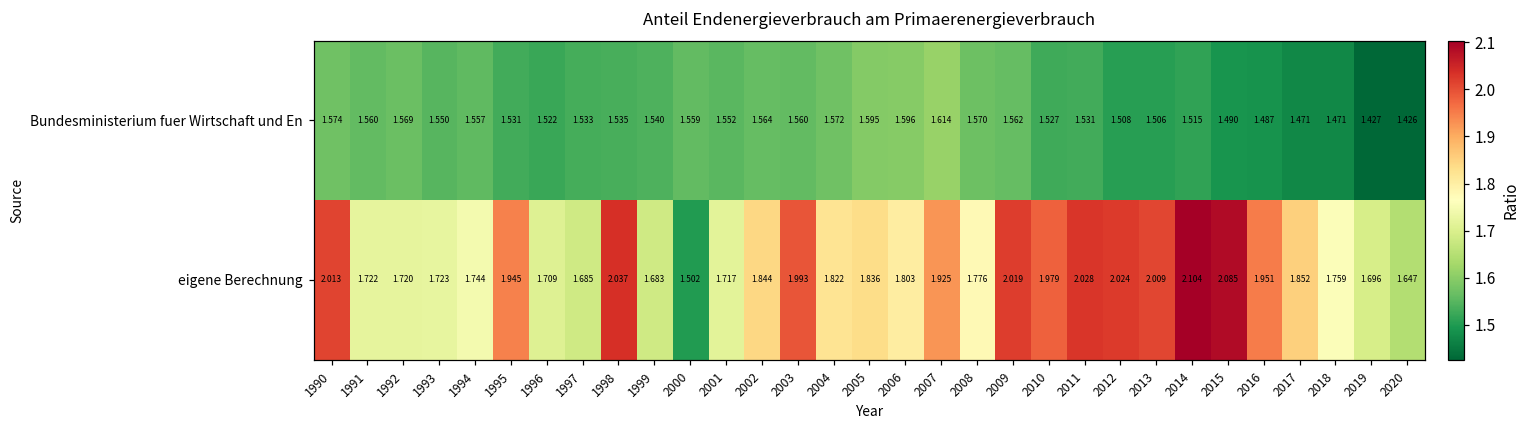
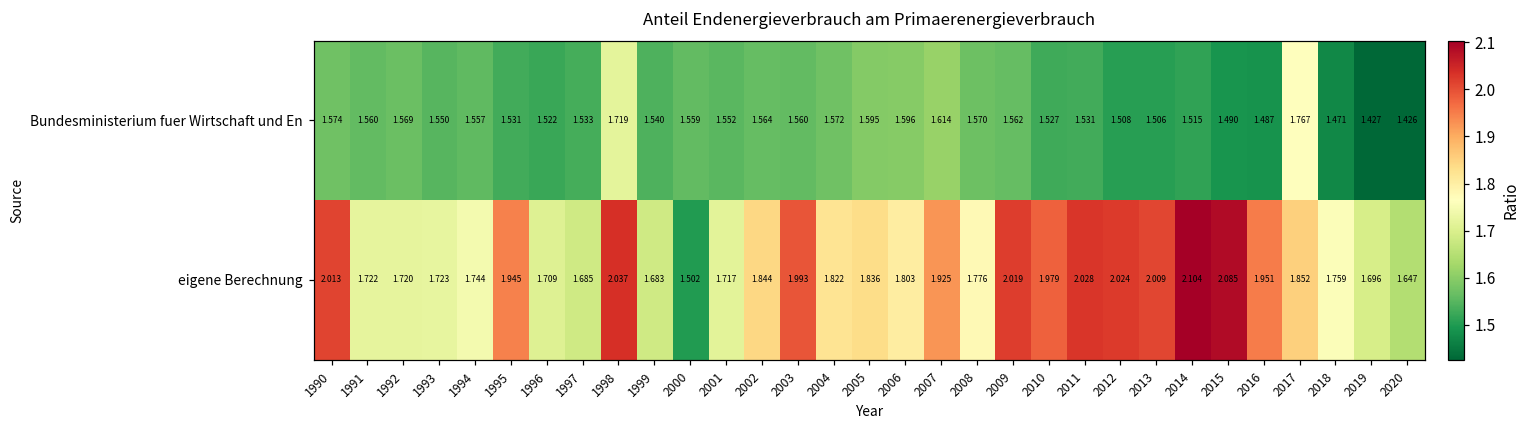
  {
    "Bundesministerium fuer Wirtschaft und En": {
      "1990": 1.574,
      "1991": 1.560,
      "1992": 1.569,
      "1993": 1.550,
      "1994": 1.557,
      "1995": 1.531,
      "1996": 1.522,
      "1997": 1.533,
-     "1998": 1.535,
+     "1998": 1.719,
      "1999": 1.540,
      "2000": 1.559,
      "2001": 1.552,
      "2002": 1.564,
      "2003": 1.560,
      "2004": 1.572,
      "2005": 1.595,
      "2006": 1.596,
      "2007": 1.614,
      "2008": 1.570,
      "2009": 1.562,
      "2010": 1.527,
      "2011": 1.531,
      "2012": 1.508,
      "2013": 1.506,
      "2014": 1.515,
      "2015": 1.490,
      "2016": 1.487,
-     "2017": 1.471,
+     "2017": 1.767,
      "2018": 1.471,
      "2019": 1.427,
      "2020": 1.426
    },
    "eigene Berechnung": {
      "1990": 2.013,
      "1991": 1.722,
      "1992": 1.720,
      "1993": 1.723,
      "1994": 1.744,
      "1995": 1.945,
      "1996": 1.709,
      "1997": 1.685,
      "1998": 2.037,
      "1999": 1.683,
      "2000": 1.502,
      "2001": 1.717,
      "2002": 1.844,
      "2003": 1.993,
      "2004": 1.822,
      "2005": 1.836,
      "2006": 1.803,
      "2007": 1.925,
      "2008": 1.776,
      "2009": 2.019,
      "2010": 1.979,
      "2011": 2.028,
      "2012": 2.024,
      "2013": 2.009,
      "2014": 2.104,
      "2015": 2.085,
      "2016": 1.951,
      "2017": 1.852,
      "2018": 1.759,
      "2019": 1.696,
      "2020": 1.647
    }
  }
